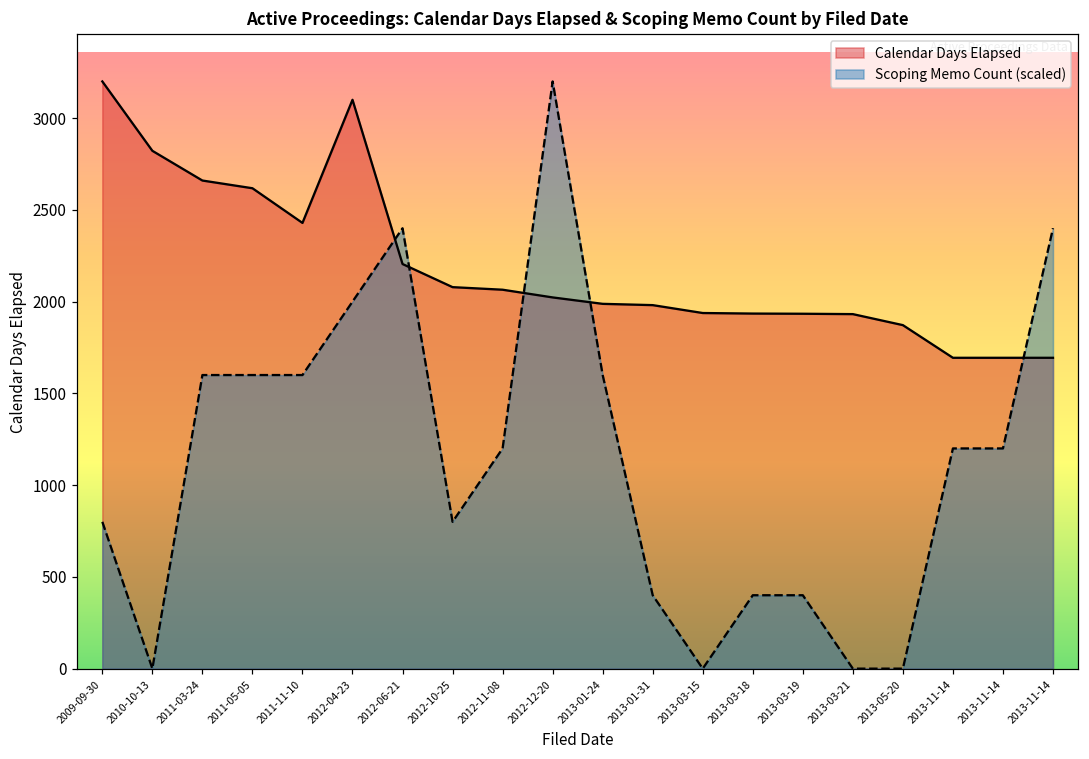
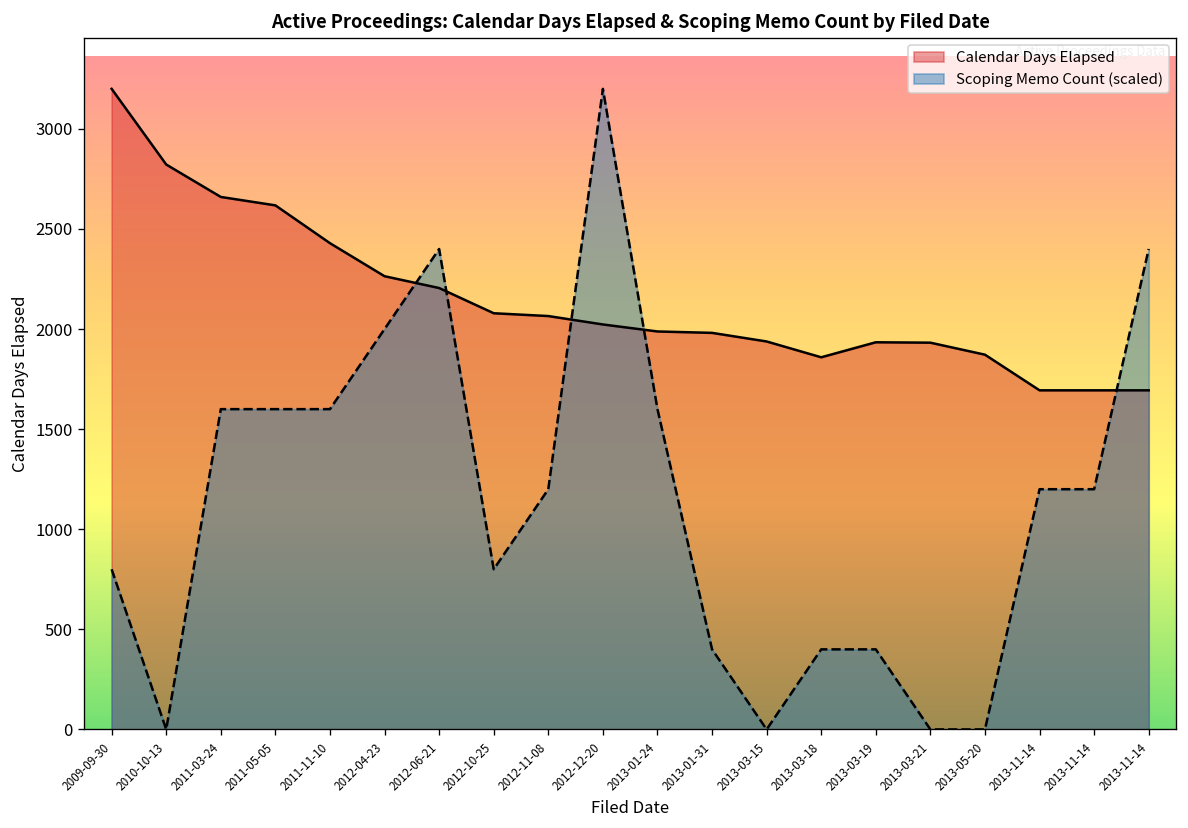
  {
    "Calendar Days Elapsed": {
      "2009-09-30": 3200,
      "2010-10-13": 2820,
      "2011-03-24": 2660,
      "2011-05-05": 2620,
      "2011-11-10": 2430,
-     "2012-04-23": 3100,
+     "2012-04-23": 2260,
      "2012-06-21": 2210,
      "2012-10-25": 2080,
      "2012-11-08": 2070,
      "2012-12-20": 2020,
      "2013-01-24": 1990,
      "2013-01-31": 1980,
      "2013-03-15": 1940,
-     "2013-03-18": 1940,
+     "2013-03-18": 1860,
      "2013-03-19": 1930,
      "2013-03-21": 1930,
      "2013-05-20": 1870
    },
    "Scoping Memo Count (scaled)": {
      "2009-09-30": 800,
      "2010-10-13": 0,
      "2011-03-24": 1600,
      "2011-05-05": 1600,
      "2011-11-10": 1600,
      "2012-04-23": 2000,
      "2012-06-21": 2400,
      "2012-10-25": 800,
      "2012-11-08": 1200,
      "2012-12-20": 3200,
      "2013-01-24": 1600,
      "2013-01-31": 400,
      "2013-03-15": 0,
      "2013-03-18": 400,
      "2013-03-19": 400,
      "2013-03-21": 0,
      "2013-05-20": 0
    }
  }
